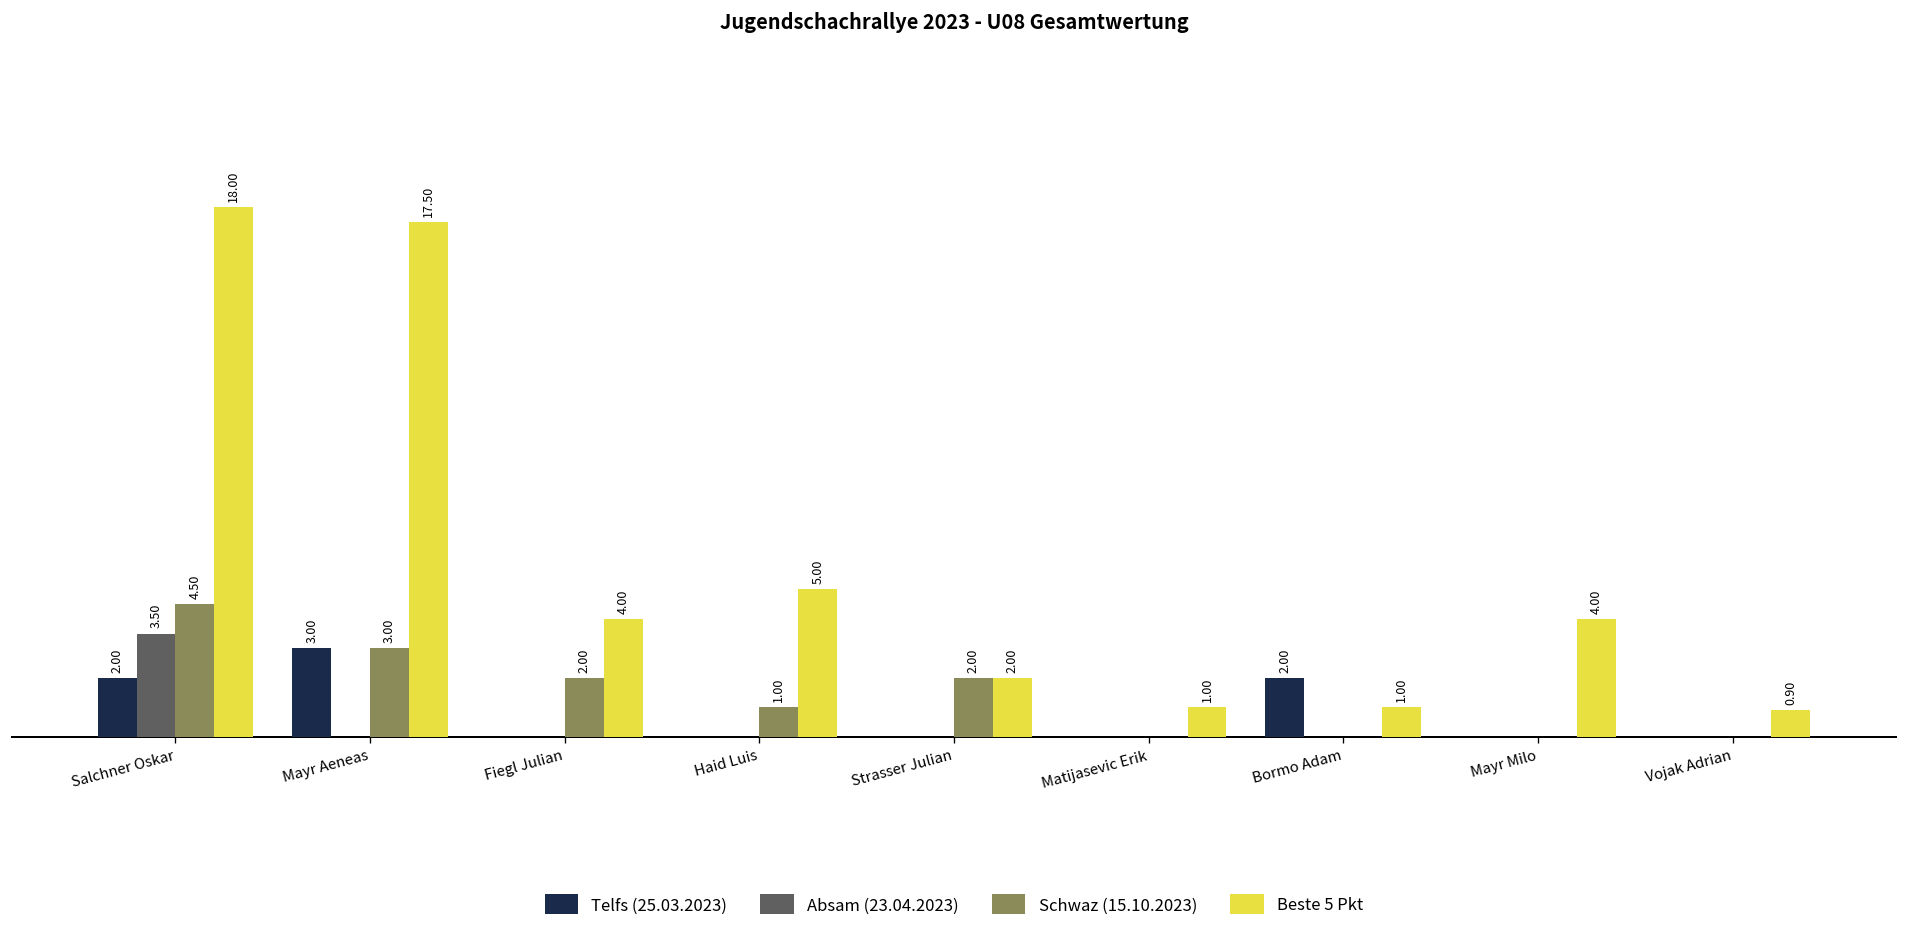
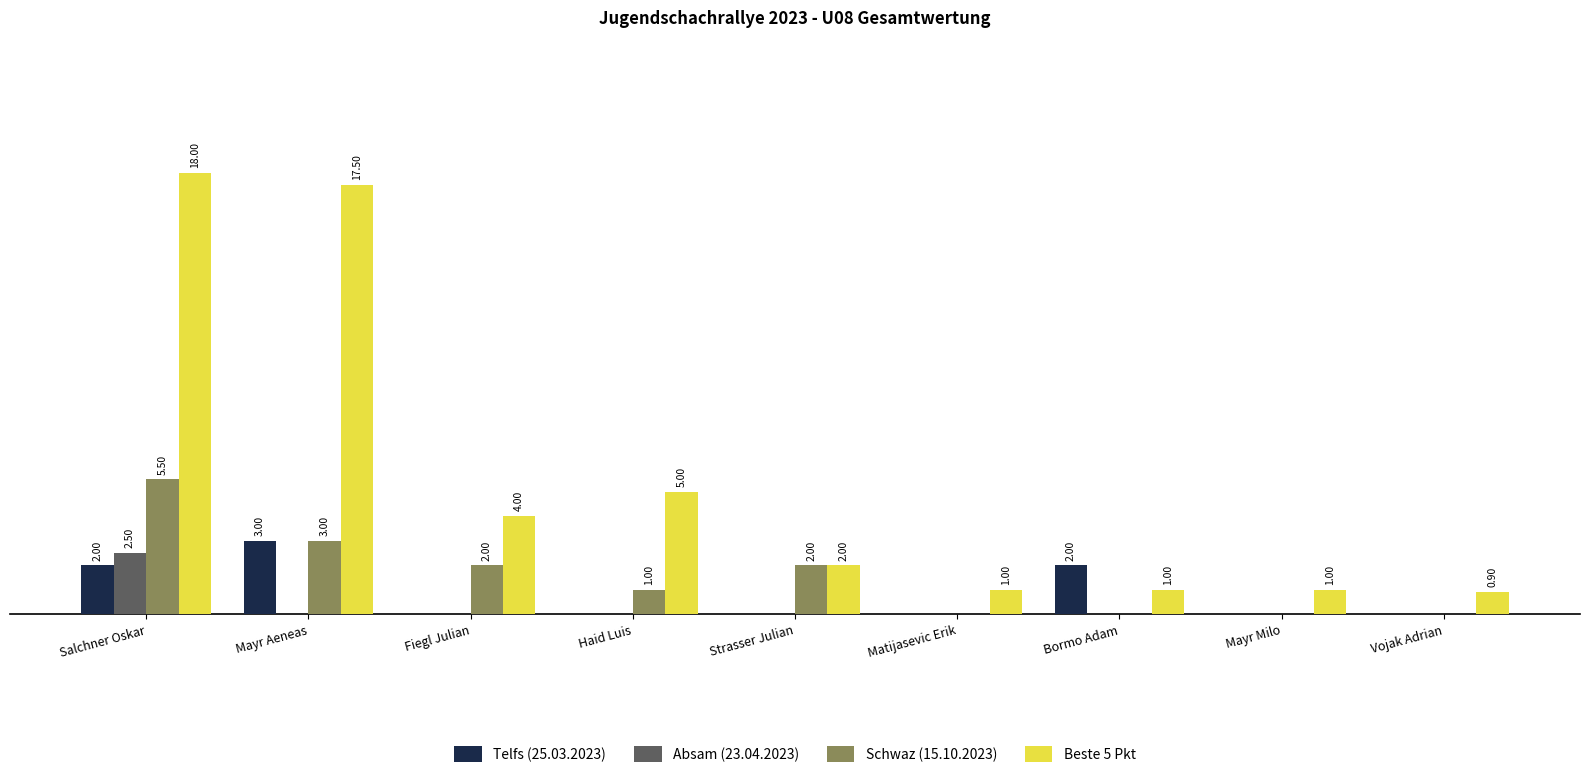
  {
    "Telfs (25.03.2023)": {
      "Salchner Oskar": 2.00,
      "Mayr Aeneas": 3.00,
      "Bormo Adam": 2.00
    },
    "Absam (23.04.2023)": {
-     "Salchner Oskar": 3.50
+     "Salchner Oskar": 2.50
    },
    "Schwaz (15.10.2023)": {
-     "Salchner Oskar": 4.50,
+     "Salchner Oskar": 5.50,
      "Mayr Aeneas": 3.00,
      "Fiegl Julian": 2.00,
      "Haid Luis": 1.00,
      "Strasser Julian": 2.00
    },
    "Beste 5 Pkt": {
      "Salchner Oskar": 18.00,
      "Mayr Aeneas": 17.50,
      "Fiegl Julian": 4.00,
      "Haid Luis": 5.00,
      "Strasser Julian": 2.00,
      "Matijasevic Erik": 1.00,
      "Bormo Adam": 1.00,
-     "Mayr Milo": 4.00,
+     "Mayr Milo": 1.00,
      "Vojak Adrian": 0.90
    }
  }
